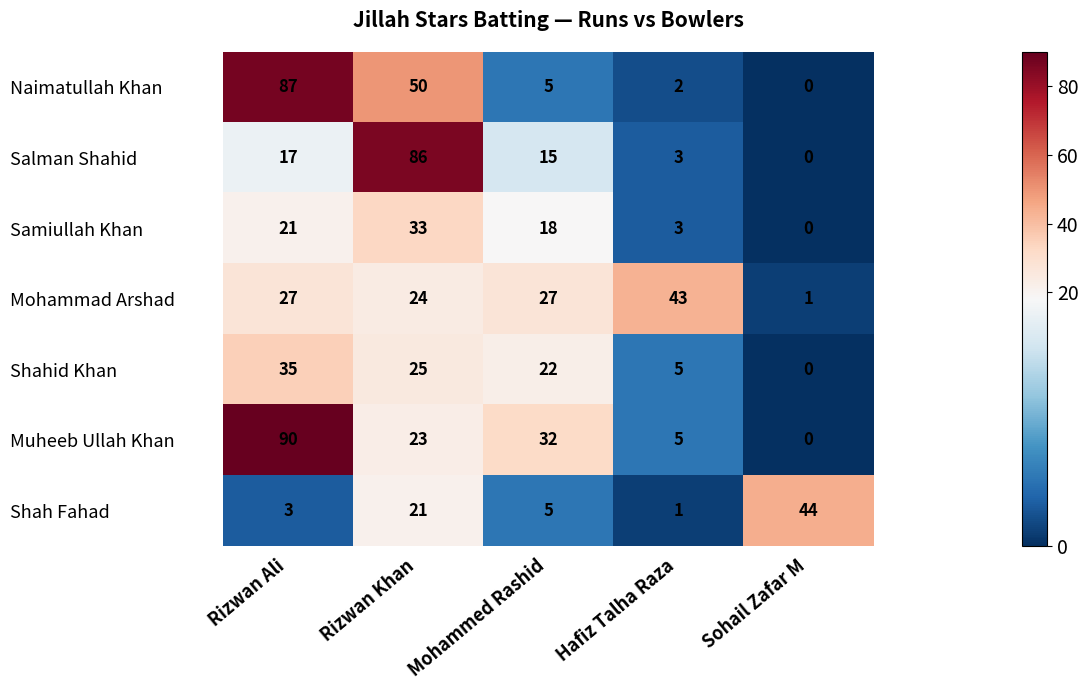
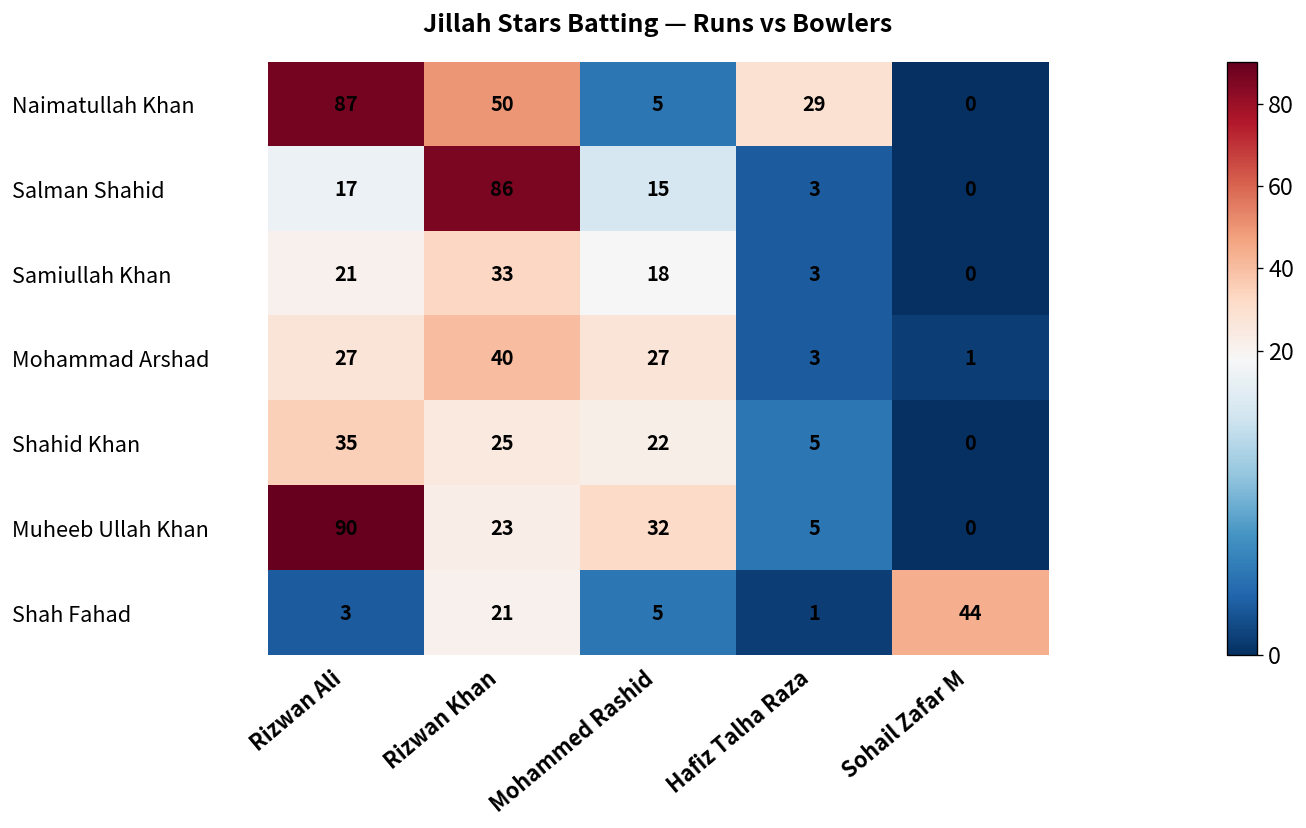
  {
    "Naimatullah Khan": {
      "Rizwan Ali": 87,
      "Rizwan Khan": 50,
      "Mohammed Rashid": 5,
-     "Hafiz Talha Raza": 2,
+     "Hafiz Talha Raza": 29,
      "Sohail Zafar M": 0
    },
    "Salman Shahid": {
      "Rizwan Ali": 17,
      "Rizwan Khan": 86,
      "Mohammed Rashid": 15,
      "Hafiz Talha Raza": 3,
      "Sohail Zafar M": 0
    },
    "Samiullah Khan": {
      "Rizwan Ali": 21,
      "Rizwan Khan": 33,
      "Mohammed Rashid": 18,
      "Hafiz Talha Raza": 3,
      "Sohail Zafar M": 0
    },
    "Mohammad Arshad": {
      "Rizwan Ali": 27,
-     "Rizwan Khan": 24,
+     "Rizwan Khan": 40,
      "Mohammed Rashid": 27,
-     "Hafiz Talha Raza": 43,
+     "Hafiz Talha Raza": 3,
      "Sohail Zafar M": 1
    },
    "Shahid Khan": {
      "Rizwan Ali": 35,
      "Rizwan Khan": 25,
      "Mohammed Rashid": 22,
      "Hafiz Talha Raza": 5,
      "Sohail Zafar M": 0
    },
    "Muheeb Ullah Khan": {
      "Rizwan Ali": 90,
      "Rizwan Khan": 23,
      "Mohammed Rashid": 32,
      "Hafiz Talha Raza": 5,
      "Sohail Zafar M": 0
    },
    "Shah Fahad": {
      "Rizwan Ali": 3,
      "Rizwan Khan": 21,
      "Mohammed Rashid": 5,
      "Hafiz Talha Raza": 1,
      "Sohail Zafar M": 44
    }
  }
